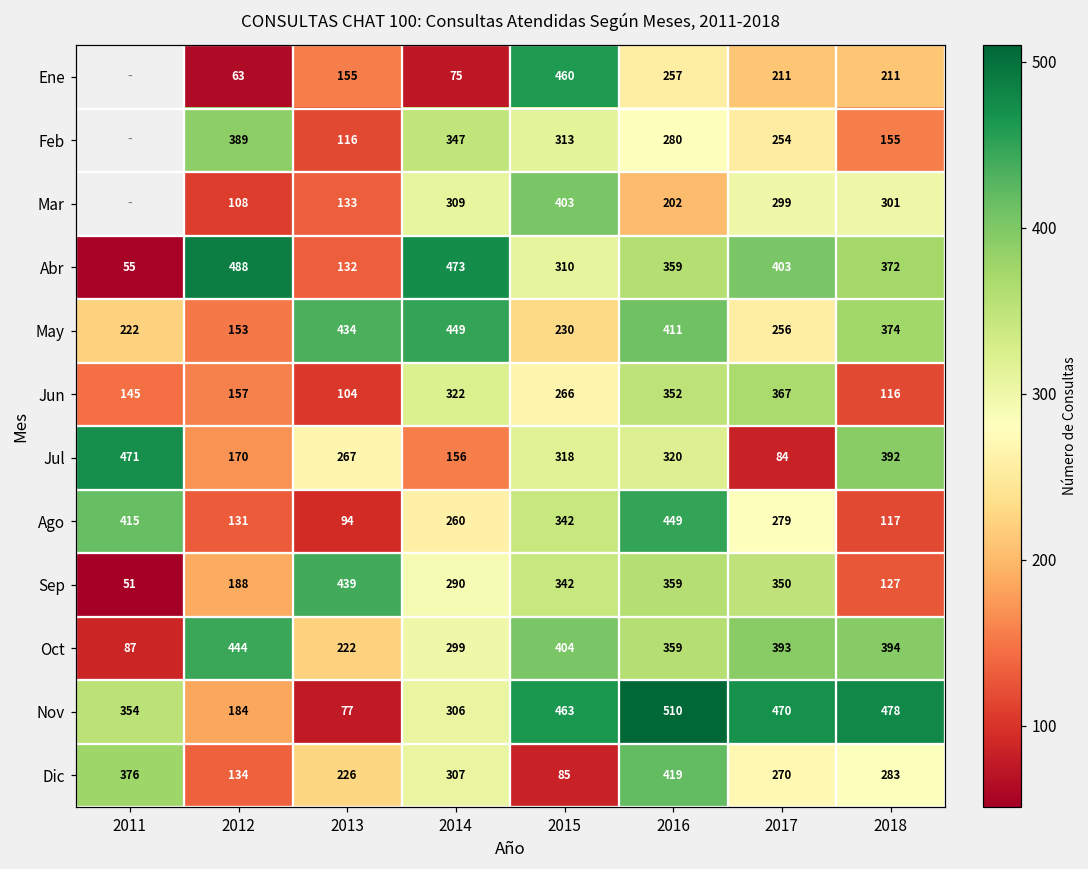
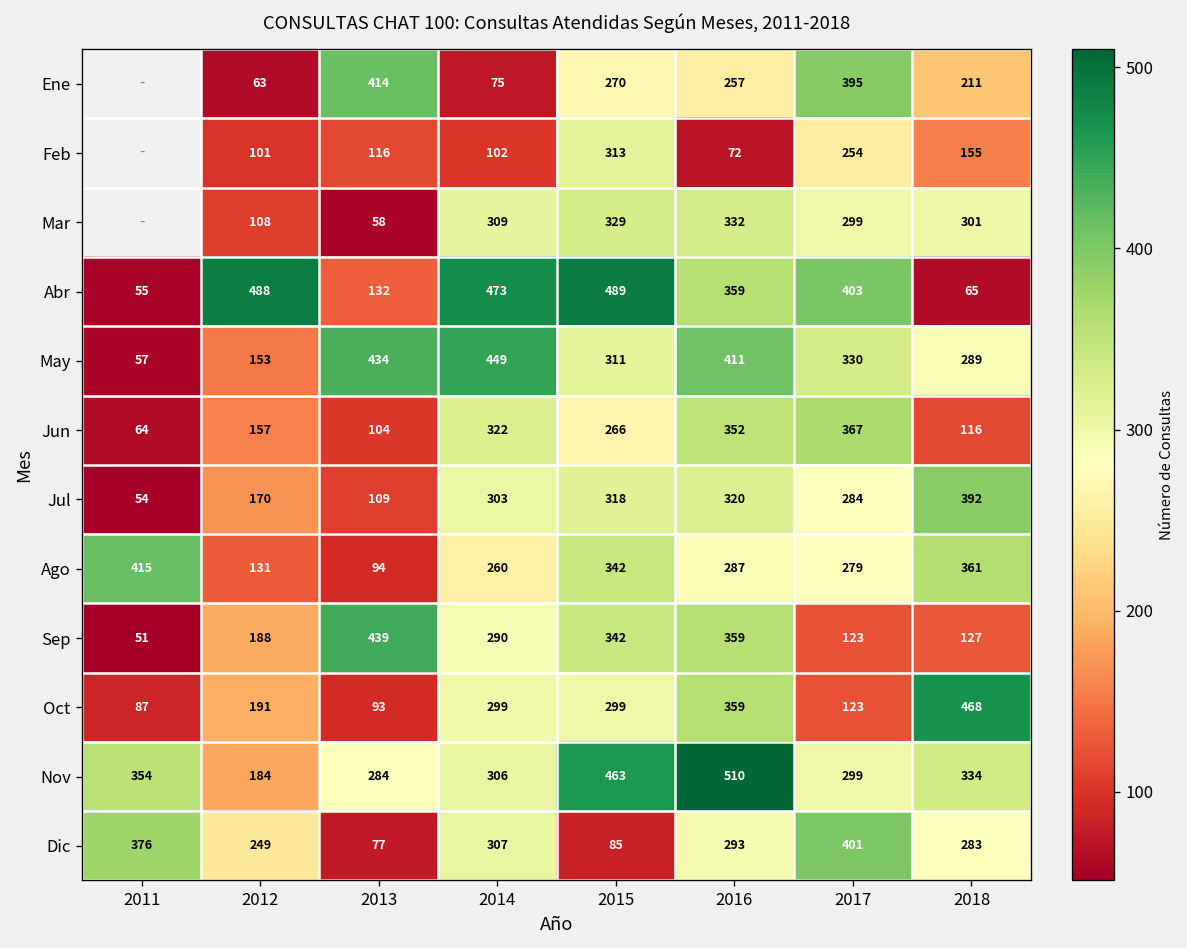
  {
    "Ene": {
      "2012": 63,
-     "2013": 155,
+     "2013": 414,
      "2014": 75,
-     "2015": 460,
+     "2015": 270,
      "2016": 257,
-     "2017": 211,
+     "2017": 395,
      "2018": 211
    },
    "Feb": {
-     "2012": 389,
+     "2012": 101,
      "2013": 116,
-     "2014": 347,
+     "2014": 102,
      "2015": 313,
-     "2016": 280,
+     "2016": 72,
      "2017": 254,
      "2018": 155
    },
    "Mar": {
      "2012": 108,
-     "2013": 133,
+     "2013": 58,
      "2014": 309,
-     "2015": 403,
-     "2016": 202,
+     "2015": 329,
+     "2016": 332,
      "2017": 299,
      "2018": 301
    },
    "Abr": {
      "2011": 55,
      "2012": 488,
      "2013": 132,
      "2014": 473,
-     "2015": 310,
+     "2015": 489,
      "2016": 359,
      "2017": 403,
-     "2018": 372
+     "2018": 65
    },
    "May": {
-     "2011": 222,
+     "2011": 57,
      "2012": 153,
      "2013": 434,
      "2014": 449,
-     "2015": 230,
+     "2015": 311,
      "2016": 411,
-     "2017": 256,
-     "2018": 374
+     "2017": 330,
+     "2018": 289
    },
    "Jun": {
-     "2011": 145,
+     "2011": 64,
      "2012": 157,
      "2013": 104,
      "2014": 322,
      "2015": 266,
      "2016": 352,
      "2017": 367,
      "2018": 116
    },
    "Jul": {
-     "2011": 471,
+     "2011": 54,
      "2012": 170,
-     "2013": 267,
-     "2014": 156,
+     "2013": 109,
+     "2014": 303,
      "2015": 318,
      "2016": 320,
-     "2017": 84,
+     "2017": 284,
      "2018": 392
    },
    "Ago": {
      "2011": 415,
      "2012": 131,
      "2013": 94,
      "2014": 260,
      "2015": 342,
-     "2016": 449,
+     "2016": 287,
      "2017": 279,
-     "2018": 117
+     "2018": 361
    },
    "Sep": {
      "2011": 51,
      "2012": 188,
      "2013": 439,
      "2014": 290,
      "2015": 342,
      "2016": 359,
-     "2017": 350,
+     "2017": 123,
      "2018": 127
    },
    "Oct": {
      "2011": 87,
-     "2012": 444,
-     "2013": 222,
+     "2012": 191,
+     "2013": 93,
      "2014": 299,
-     "2015": 404,
+     "2015": 299,
      "2016": 359,
-     "2017": 393,
-     "2018": 394
+     "2017": 123,
+     "2018": 468
    },
    "Nov": {
      "2011": 354,
      "2012": 184,
-     "2013": 77,
+     "2013": 284,
      "2014": 306,
      "2015": 463,
      "2016": 510,
-     "2017": 470,
-     "2018": 478
+     "2017": 299,
+     "2018": 334
    },
    "Dic": {
      "2011": 376,
-     "2012": 134,
-     "2013": 226,
+     "2012": 249,
+     "2013": 77,
      "2014": 307,
      "2015": 85,
-     "2016": 419,
-     "2017": 270,
+     "2016": 293,
+     "2017": 401,
      "2018": 283
    }
  }
